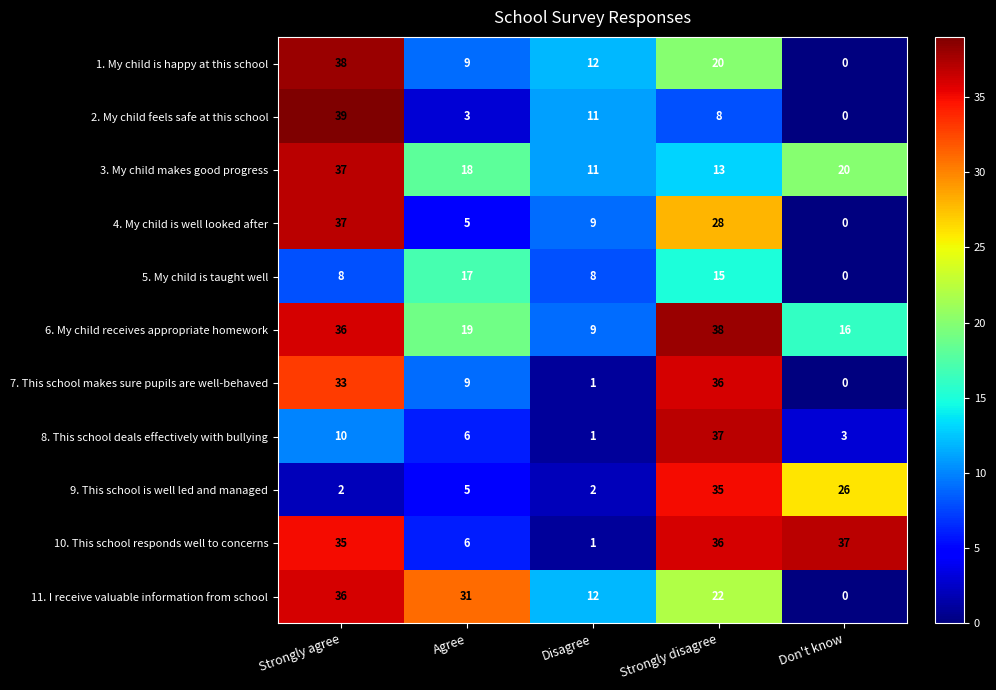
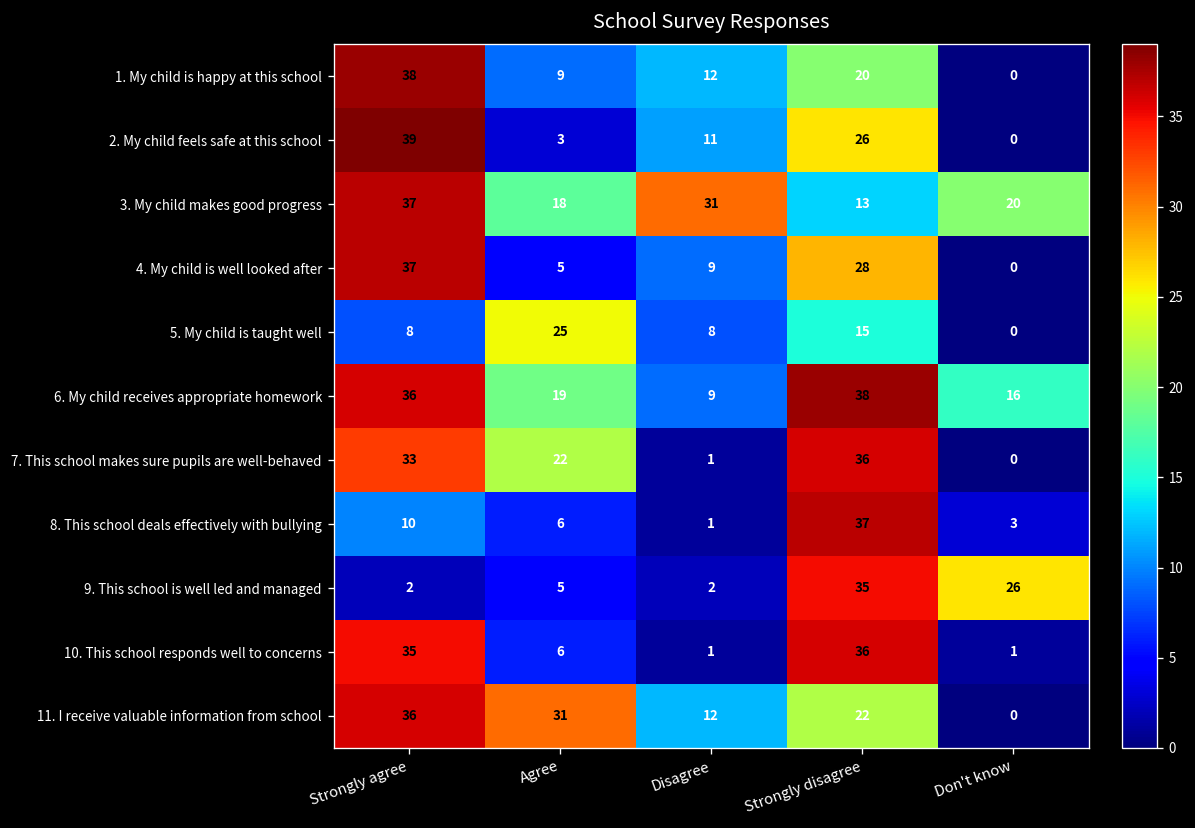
  {
    "1. My child is happy at this school": {
      "Strongly agree": 38,
      "Agree": 9,
      "Disagree": 12,
      "Strongly disagree": 20,
      "Don't know": 0
    },
    "2. My child feels safe at this school": {
      "Strongly agree": 39,
      "Agree": 3,
      "Disagree": 11,
-     "Strongly disagree": 8,
+     "Strongly disagree": 26,
      "Don't know": 0
    },
    "3. My child makes good progress": {
      "Strongly agree": 37,
      "Agree": 18,
-     "Disagree": 11,
+     "Disagree": 31,
      "Strongly disagree": 13,
      "Don't know": 20
    },
    "4. My child is well looked after": {
      "Strongly agree": 37,
      "Agree": 5,
      "Disagree": 9,
      "Strongly disagree": 28,
      "Don't know": 0
    },
    "5. My child is taught well": {
      "Strongly agree": 8,
-     "Agree": 17,
+     "Agree": 25,
      "Disagree": 8,
      "Strongly disagree": 15,
      "Don't know": 0
    },
    "6. My child receives appropriate homework": {
      "Strongly agree": 36,
      "Agree": 19,
      "Disagree": 9,
      "Strongly disagree": 38,
      "Don't know": 16
    },
    "7. This school makes sure pupils are well-behaved": {
      "Strongly agree": 33,
-     "Agree": 9,
+     "Agree": 22,
      "Disagree": 1,
      "Strongly disagree": 36,
      "Don't know": 0
    },
    "8. This school deals effectively with bullying": {
      "Strongly agree": 10,
      "Agree": 6,
      "Disagree": 1,
      "Strongly disagree": 37,
      "Don't know": 3
    },
    "9. This school is well led and managed": {
      "Strongly agree": 2,
      "Agree": 5,
      "Disagree": 2,
      "Strongly disagree": 35,
      "Don't know": 26
    },
    "10. This school responds well to concerns": {
      "Strongly agree": 35,
      "Agree": 6,
      "Disagree": 1,
      "Strongly disagree": 36,
-     "Don't know": 37
+     "Don't know": 1
    },
    "11. I receive valuable information from school": {
      "Strongly agree": 36,
      "Agree": 31,
      "Disagree": 12,
      "Strongly disagree": 22,
      "Don't know": 0
    }
  }
